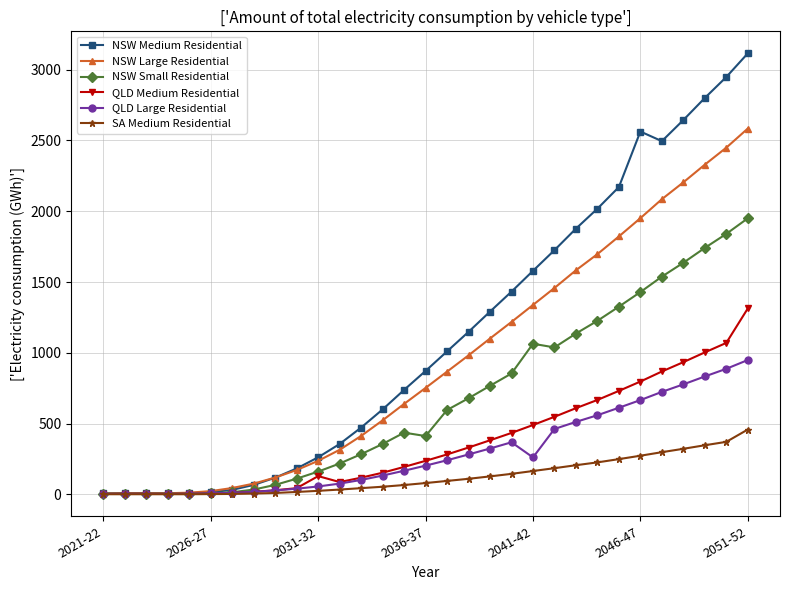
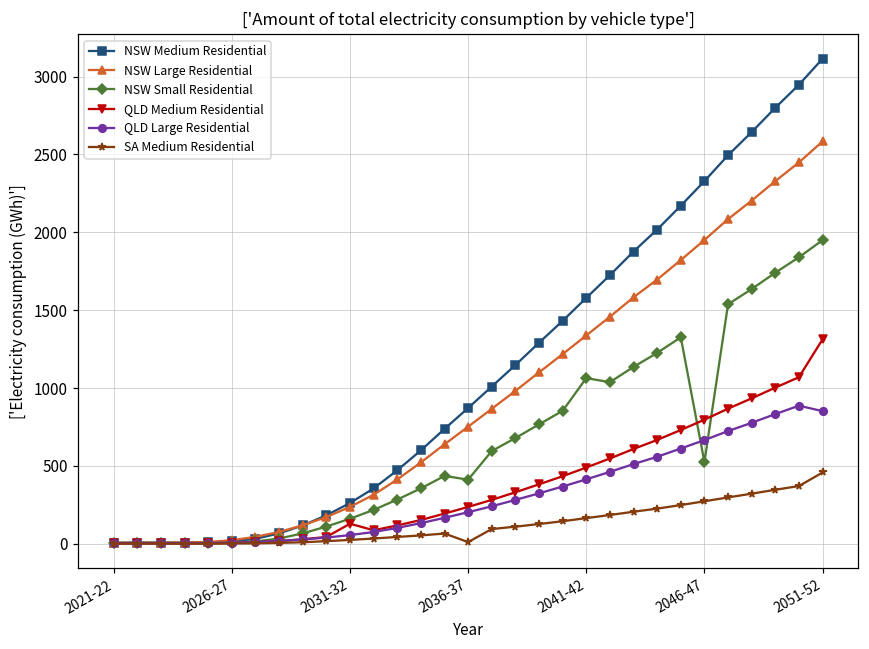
  {
    "NSW Medium Residential": {
      "2031-32": 260,
      "2036-37": 870,
      "2041-42": 1580,
-     "2046-47": 2560,
+     "2046-47": 2330,
      "2051-52": 3120
    },
    "NSW Large Residential": {
      "2031-32": 240,
      "2036-37": 750,
      "2041-42": 1340,
      "2046-47": 1950,
      "2051-52": 2580
    },
    "NSW Small Residential": {
      "2031-32": 160,
      "2036-37": 410,
      "2041-42": 1060,
-     "2046-47": 1430,
+     "2046-47": 530,
      "2051-52": 1950
    },
    "QLD Medium Residential": {
      "2031-32": 130,
      "2036-37": 240,
      "2041-42": 490,
      "2046-47": 800,
      "2051-52": 1310
    },
    "QLD Large Residential": {
      "2031-32": 60,
      "2036-37": 200,
-     "2041-42": 260,
+     "2041-42": 410,
      "2046-47": 670,
-     "2051-52": 950
+     "2051-52": 850
    },
    "SA Medium Residential": {
      "2031-32": 30,
-     "2036-37": 80,
+     "2036-37": 10,
      "2041-42": 170,
      "2046-47": 270,
      "2051-52": 460
    }
  }
